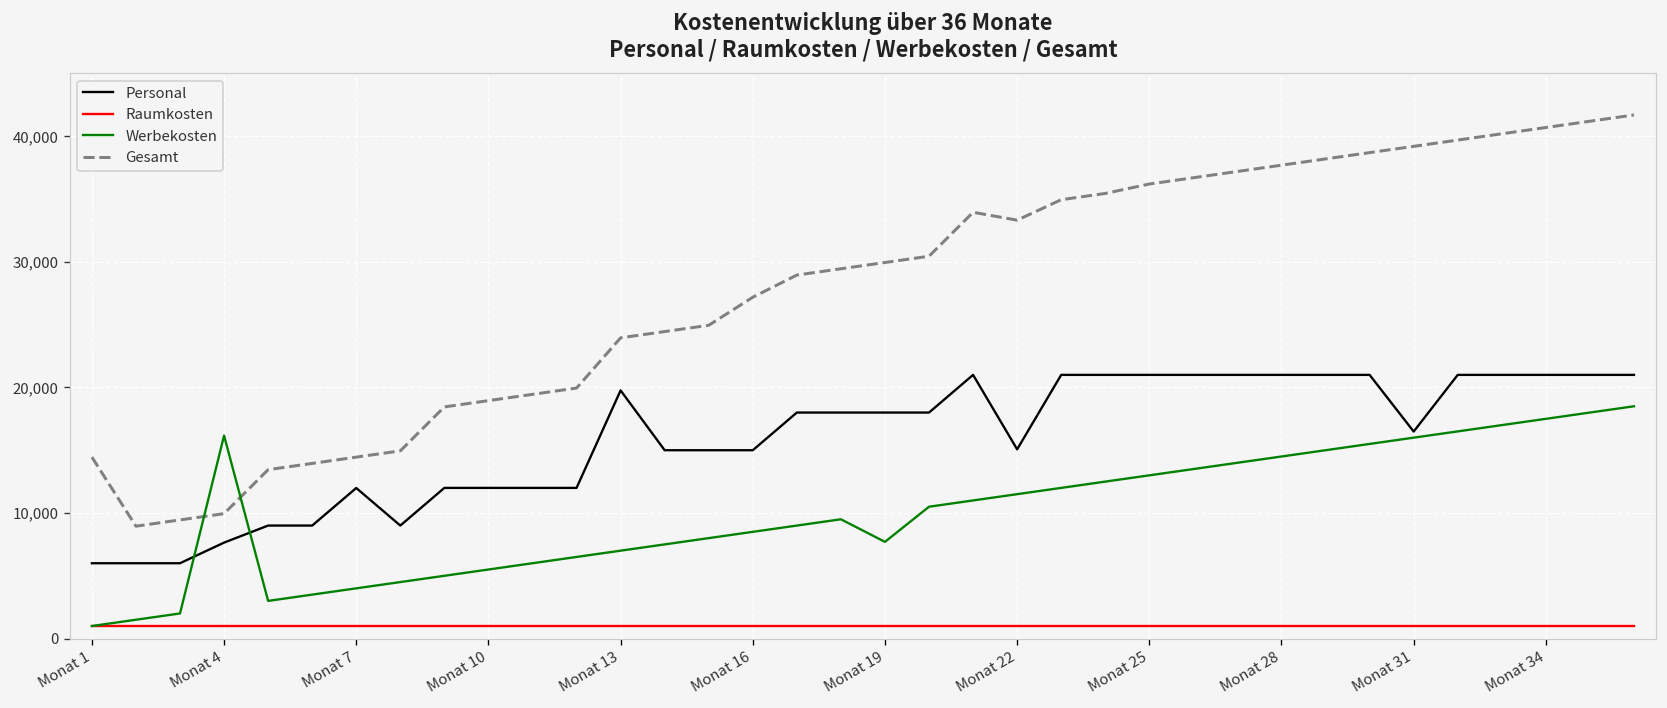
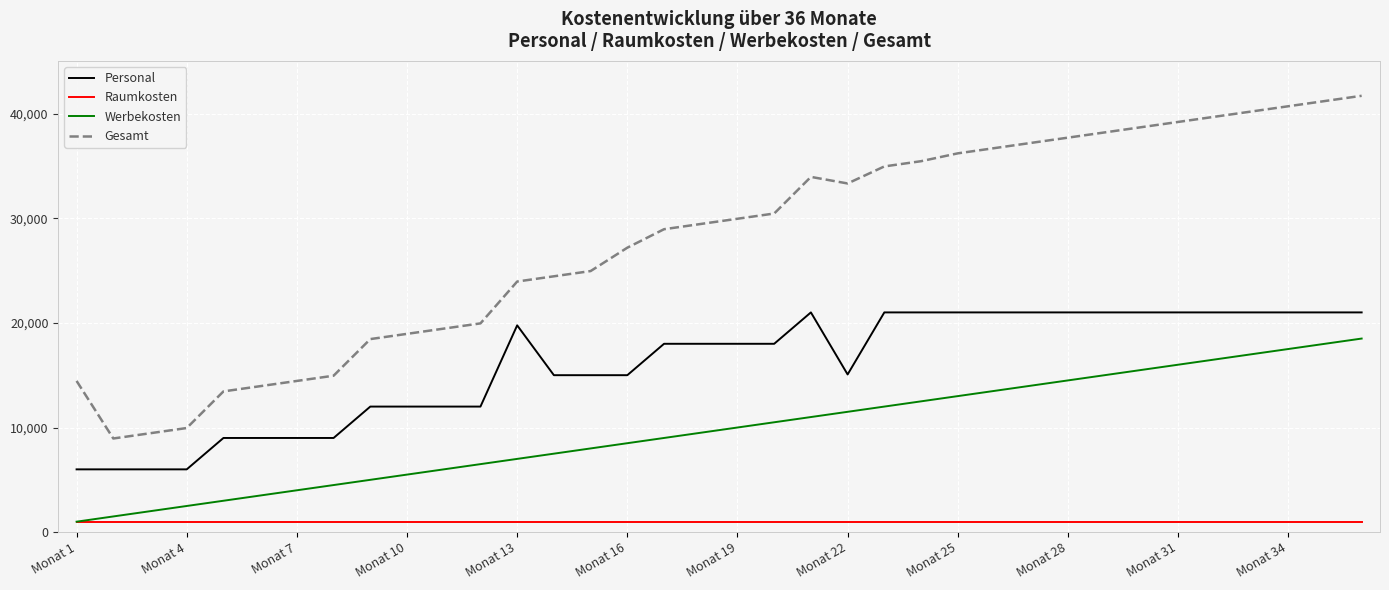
  {
    "Personal": {
      "Monat 1": "6,000",
-     "Monat 4": "7,600",
-     "Monat 7": "12,000",
+     "Monat 4": "6,000",
+     "Monat 7": "9,000",
      "Monat 10": "12,000",
      "Monat 13": "19,800",
      "Monat 16": "15,000",
      "Monat 19": "18,000",
      "Monat 22": "15,100",
      "Monat 25": "21,000",
      "Monat 28": "21,000",
-     "Monat 31": "16,500",
+     "Monat 31": "21,000",
      "Monat 34": "21,000"
    },
    "Raumkosten": {
      "Monat 4": "1,000",
      "Monat 7": "1,000",
      "Monat 10": "1,000",
      "Monat 13": "1,000",
      "Monat 16": "1,000",
      "Monat 19": "1,000",
      "Monat 22": "1,000",
      "Monat 25": "1,000",
      "Monat 28": "1,000",
      "Monat 31": "1,000",
      "Monat 34": "1,000"
    },
    "Werbekosten": {
-     "Monat 4": "16,200",
+     "Monat 4": "2,500",
      "Monat 7": "4,000",
      "Monat 10": "5,500",
      "Monat 13": "7,000",
      "Monat 16": "8,500",
-     "Monat 19": "7,700",
+     "Monat 19": "10,000",
      "Monat 22": "11,500",
      "Monat 25": "13,000",
      "Monat 28": "14,500",
      "Monat 31": "16,000",
      "Monat 34": "17,500"
    },
    "Gesamt": {
      "Monat 1": "14,500",
      "Monat 4": "10,000",
      "Monat 7": "14,500",
      "Monat 10": "19,000",
      "Monat 13": "24,000",
      "Monat 16": "27,200",
      "Monat 19": "30,000",
      "Monat 22": "33,300",
      "Monat 25": "36,200",
      "Monat 28": "37,700",
      "Monat 31": "39,200",
      "Monat 34": "40,700"
    }
  }
